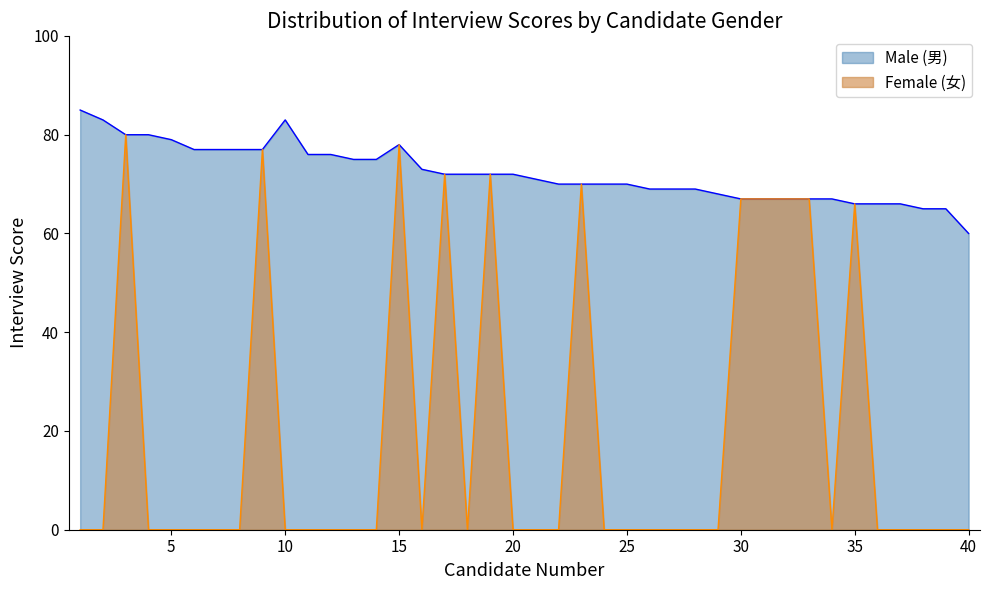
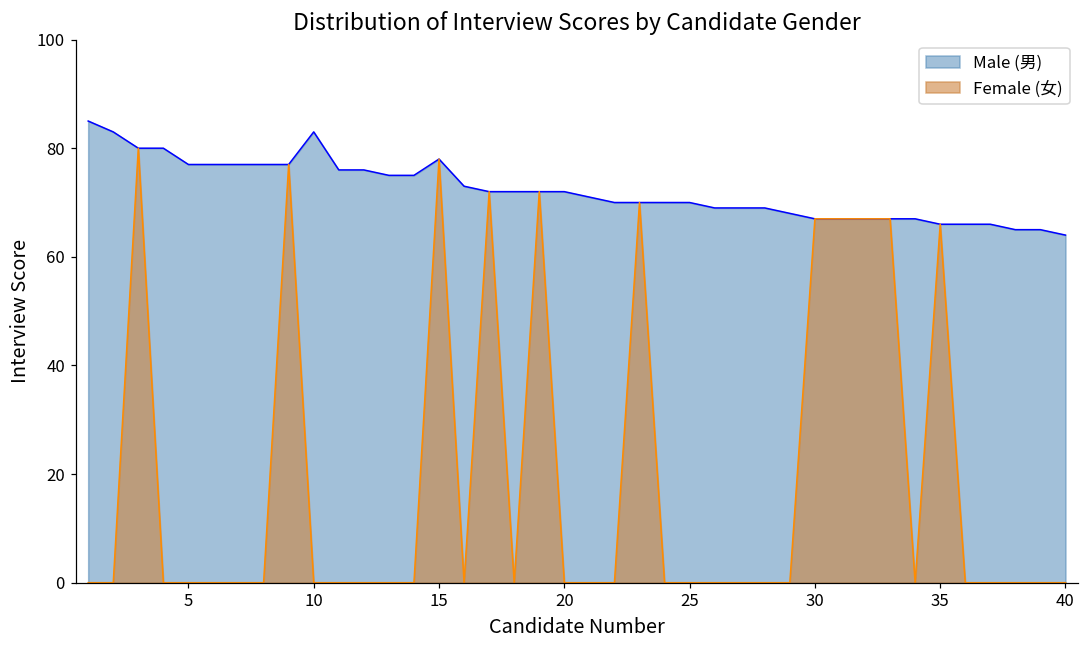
  {
    "Male (男)": {
-     "5": 79,
+     "5": 77,
      "10": 83,
      "20": 72,
      "25": 70,
-     "40": 60
+     "40": 64
    },
    "Female (女)": {
      "5": 0,
      "10": 0,
      "20": 0,
      "25": 0,
      "40": 0
    }
  }
